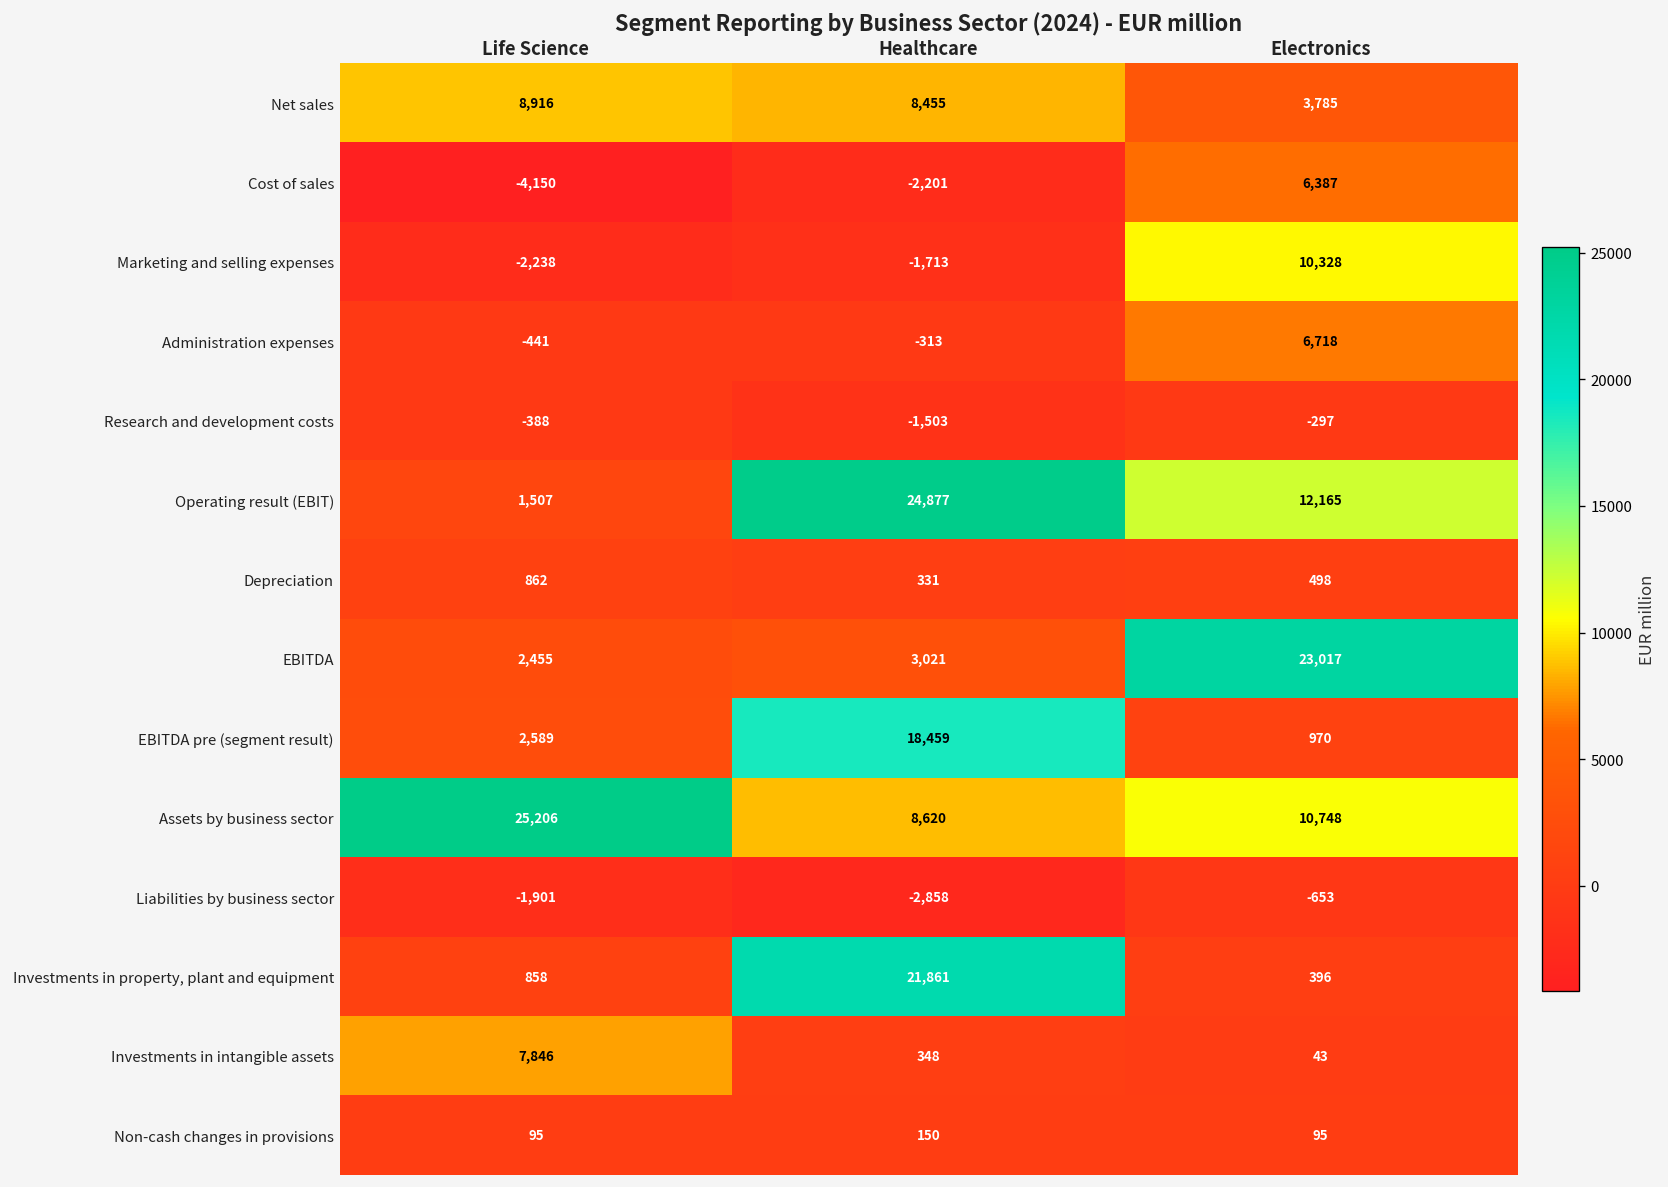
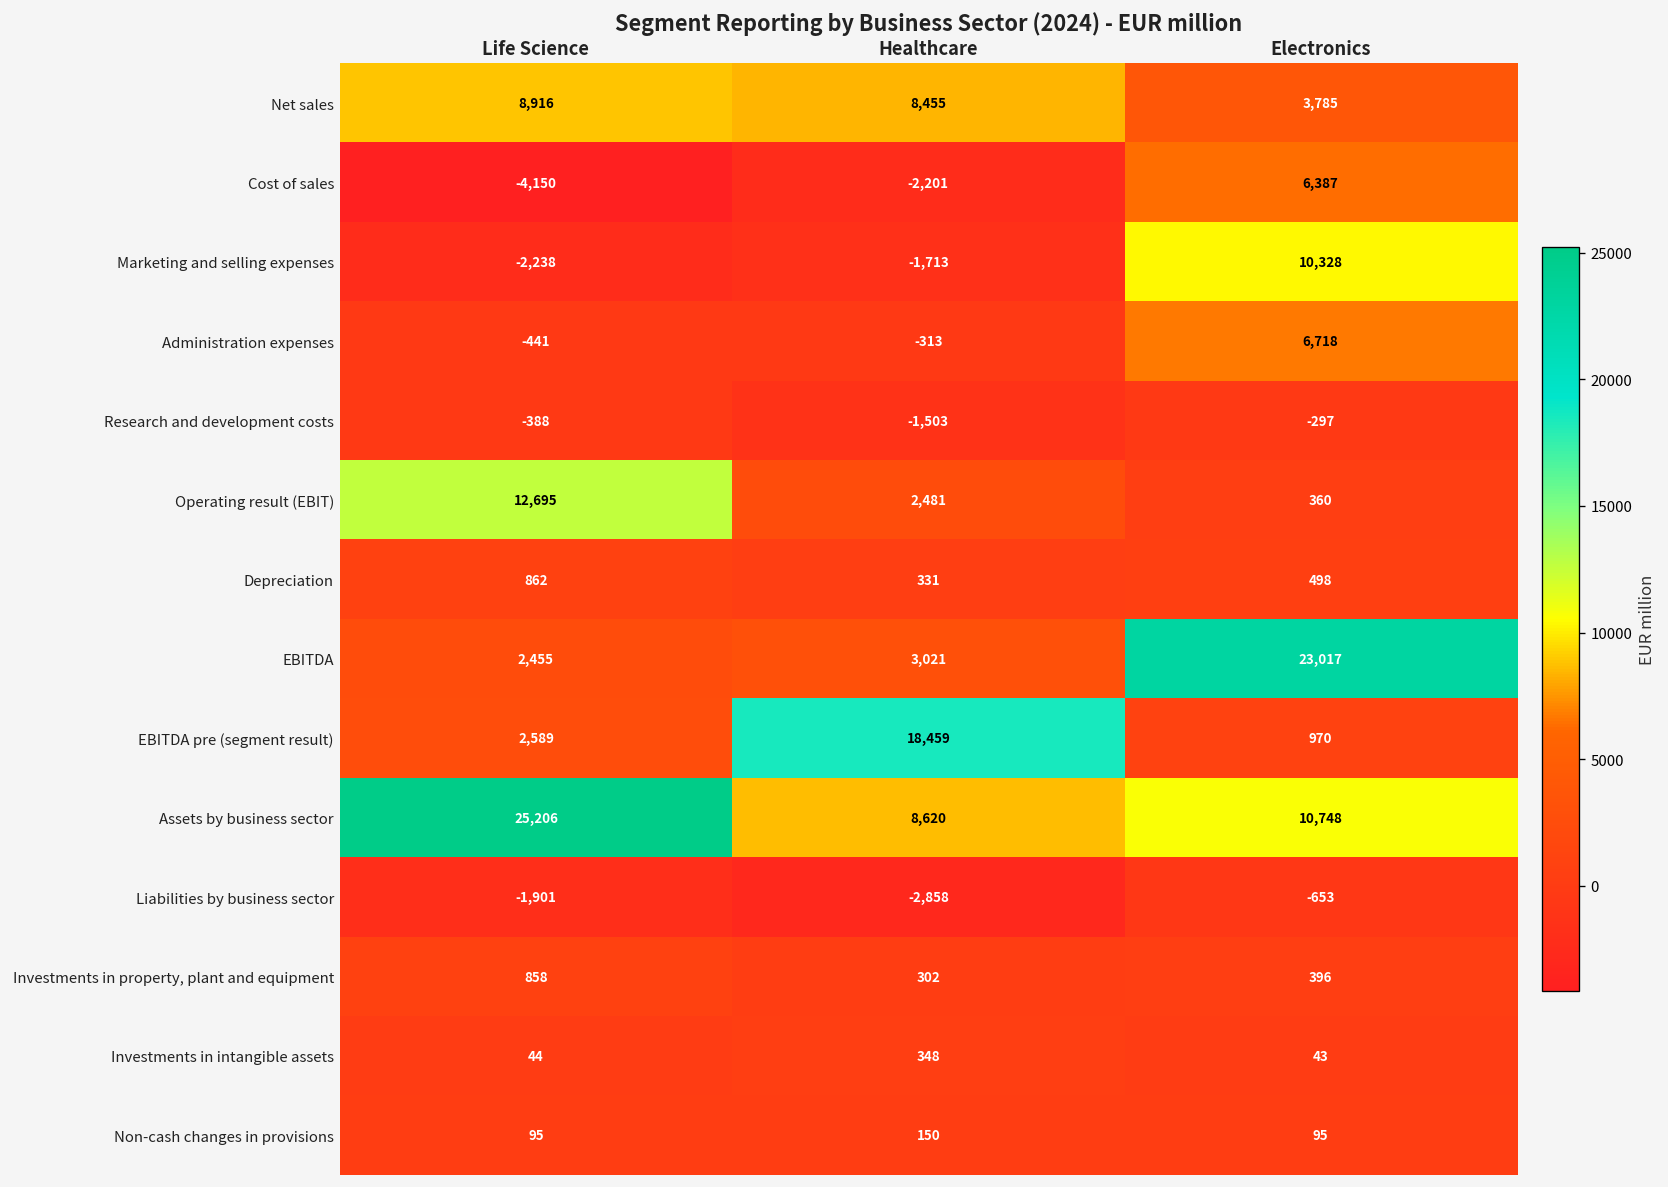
  {
    "Net sales": {
      "Life Science": "8,916",
      "Healthcare": "8,455",
      "Electronics": "3,785"
    },
    "Cost of sales": {
      "Life Science": "-4,150",
      "Healthcare": "-2,201",
      "Electronics": "6,387"
    },
    "Marketing and selling expenses": {
      "Life Science": "-2,238",
      "Healthcare": "-1,713",
      "Electronics": "10,328"
    },
    "Administration expenses": {
      "Life Science": "-441",
      "Healthcare": "-313",
      "Electronics": "6,718"
    },
    "Research and development costs": {
      "Life Science": "-388",
      "Healthcare": "-1,503",
      "Electronics": "-297"
    },
    "Operating result (EBIT)": {
-     "Life Science": "1,507",
-     "Healthcare": "24,877",
-     "Electronics": "12,165"
+     "Life Science": "12,695",
+     "Healthcare": "2,481",
+     "Electronics": "360"
    },
    "Depreciation": {
      "Life Science": "862",
      "Healthcare": "331",
      "Electronics": "498"
    },
    "EBITDA": {
      "Life Science": "2,455",
      "Healthcare": "3,021",
      "Electronics": "23,017"
    },
    "EBITDA pre (segment result)": {
      "Life Science": "2,589",
      "Healthcare": "18,459",
      "Electronics": "970"
    },
    "Assets by business sector": {
      "Life Science": "25,206",
      "Healthcare": "8,620",
      "Electronics": "10,748"
    },
    "Liabilities by business sector": {
      "Life Science": "-1,901",
      "Healthcare": "-2,858",
      "Electronics": "-653"
    },
    "Investments in property, plant and equipment": {
      "Life Science": "858",
-     "Healthcare": "21,861",
+     "Healthcare": "302",
      "Electronics": "396"
    },
    "Investments in intangible assets": {
-     "Life Science": "7,846",
+     "Life Science": "44",
      "Healthcare": "348",
      "Electronics": "43"
    },
    "Non-cash changes in provisions": {
      "Life Science": "95",
      "Healthcare": "150",
      "Electronics": "95"
    }
  }
